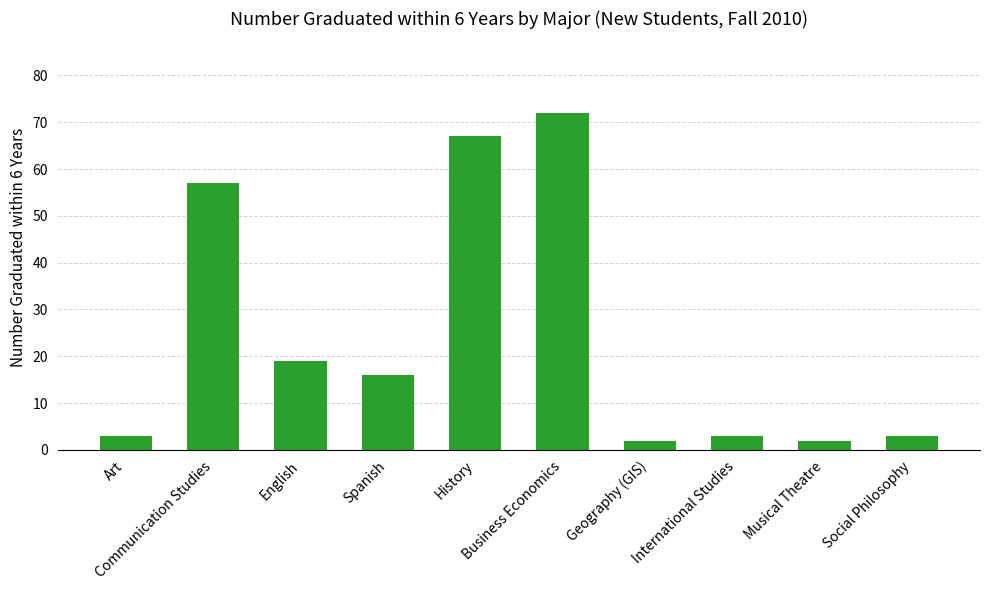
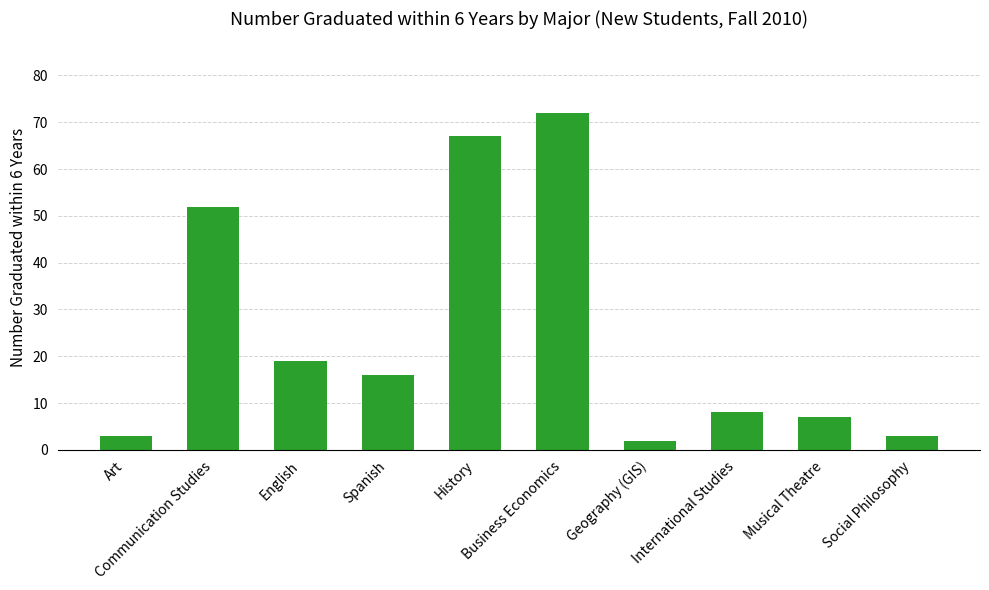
  {
    "Art": 3,
-   "Communication Studies": 57,
+   "Communication Studies": 52,
    "English": 19,
    "Spanish": 16,
    "History": 67,
    "Business Economics": 72,
    "Geography (GIS)": 2,
-   "International Studies": 3,
-   "Musical Theatre": 2,
+   "International Studies": 8,
+   "Musical Theatre": 7,
    "Social Philosophy": 3
  }
